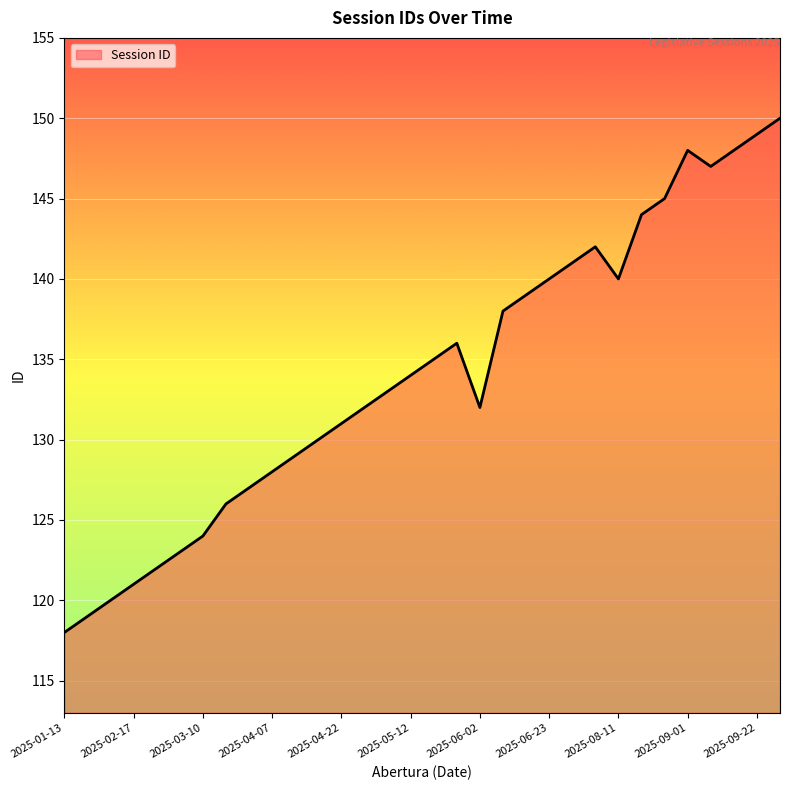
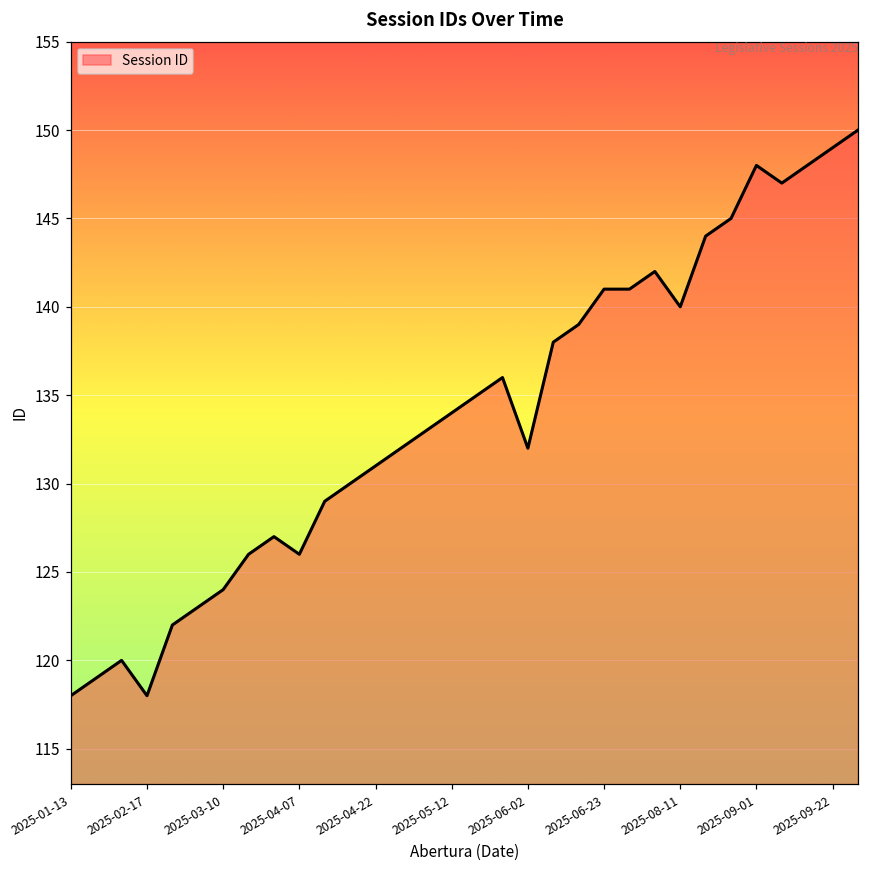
  {
    "2025-01-13": 118,
-   "2025-02-17": 121,
+   "2025-02-17": 118,
    "2025-03-10": 124,
-   "2025-04-07": 128,
+   "2025-04-07": 126,
    "2025-05-12": 134,
    "2025-06-02": 132,
-   "2025-06-23": 140,
+   "2025-06-23": 141,
    "2025-08-11": 140,
    "2025-09-01": 148,
    "2025-09-22": 149
  }
